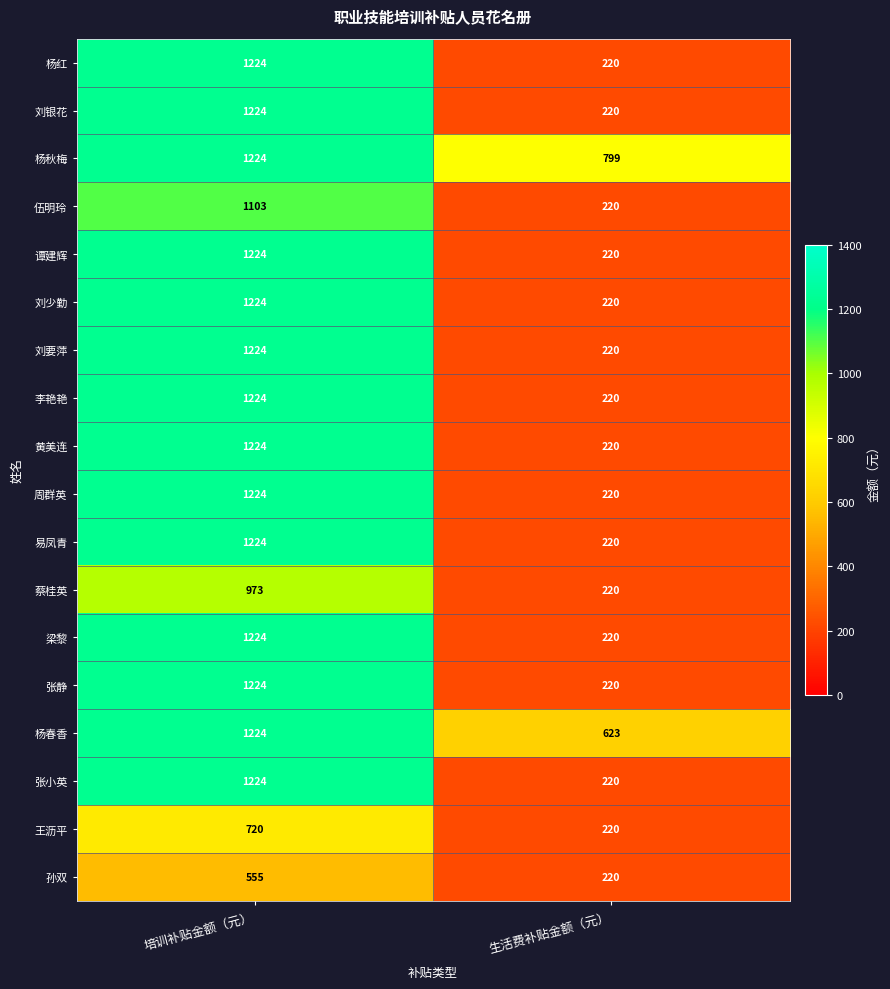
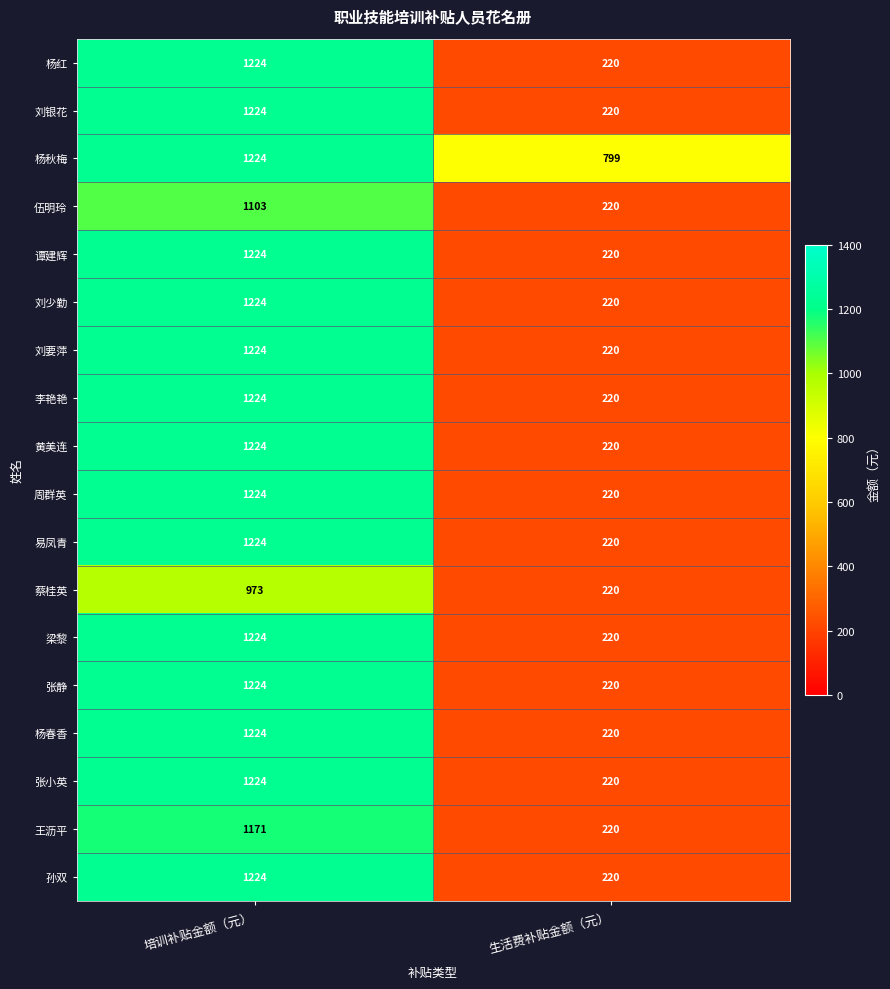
  {
    "杨红": {
      "培训补贴金额（元）": 1224,
      "生活费补贴金额（元）": 220
    },
    "刘银花": {
      "培训补贴金额（元）": 1224,
      "生活费补贴金额（元）": 220
    },
    "杨秋梅": {
      "培训补贴金额（元）": 1224,
      "生活费补贴金额（元）": 799
    },
    "伍明玲": {
      "培训补贴金额（元）": 1103,
      "生活费补贴金额（元）": 220
    },
    "谭建辉": {
      "培训补贴金额（元）": 1224,
      "生活费补贴金额（元）": 220
    },
    "刘少勤": {
      "培训补贴金额（元）": 1224,
      "生活费补贴金额（元）": 220
    },
    "刘要萍": {
      "培训补贴金额（元）": 1224,
      "生活费补贴金额（元）": 220
    },
    "李艳艳": {
      "培训补贴金额（元）": 1224,
      "生活费补贴金额（元）": 220
    },
    "黄美连": {
      "培训补贴金额（元）": 1224,
      "生活费补贴金额（元）": 220
    },
    "周群英": {
      "培训补贴金额（元）": 1224,
      "生活费补贴金额（元）": 220
    },
    "易凤青": {
      "培训补贴金额（元）": 1224,
      "生活费补贴金额（元）": 220
    },
    "蔡桂英": {
      "培训补贴金额（元）": 973,
      "生活费补贴金额（元）": 220
    },
    "梁黎": {
      "培训补贴金额（元）": 1224,
      "生活费补贴金额（元）": 220
    },
    "张静": {
      "培训补贴金额（元）": 1224,
      "生活费补贴金额（元）": 220
    },
    "杨春香": {
      "培训补贴金额（元）": 1224,
-     "生活费补贴金额（元）": 623
+     "生活费补贴金额（元）": 220
    },
    "张小英": {
      "培训补贴金额（元）": 1224,
      "生活费补贴金额（元）": 220
    },
    "王沥平": {
-     "培训补贴金额（元）": 720,
+     "培训补贴金额（元）": 1171,
      "生活费补贴金额（元）": 220
    },
    "孙双": {
-     "培训补贴金额（元）": 555,
+     "培训补贴金额（元）": 1224,
      "生活费补贴金额（元）": 220
    }
  }
